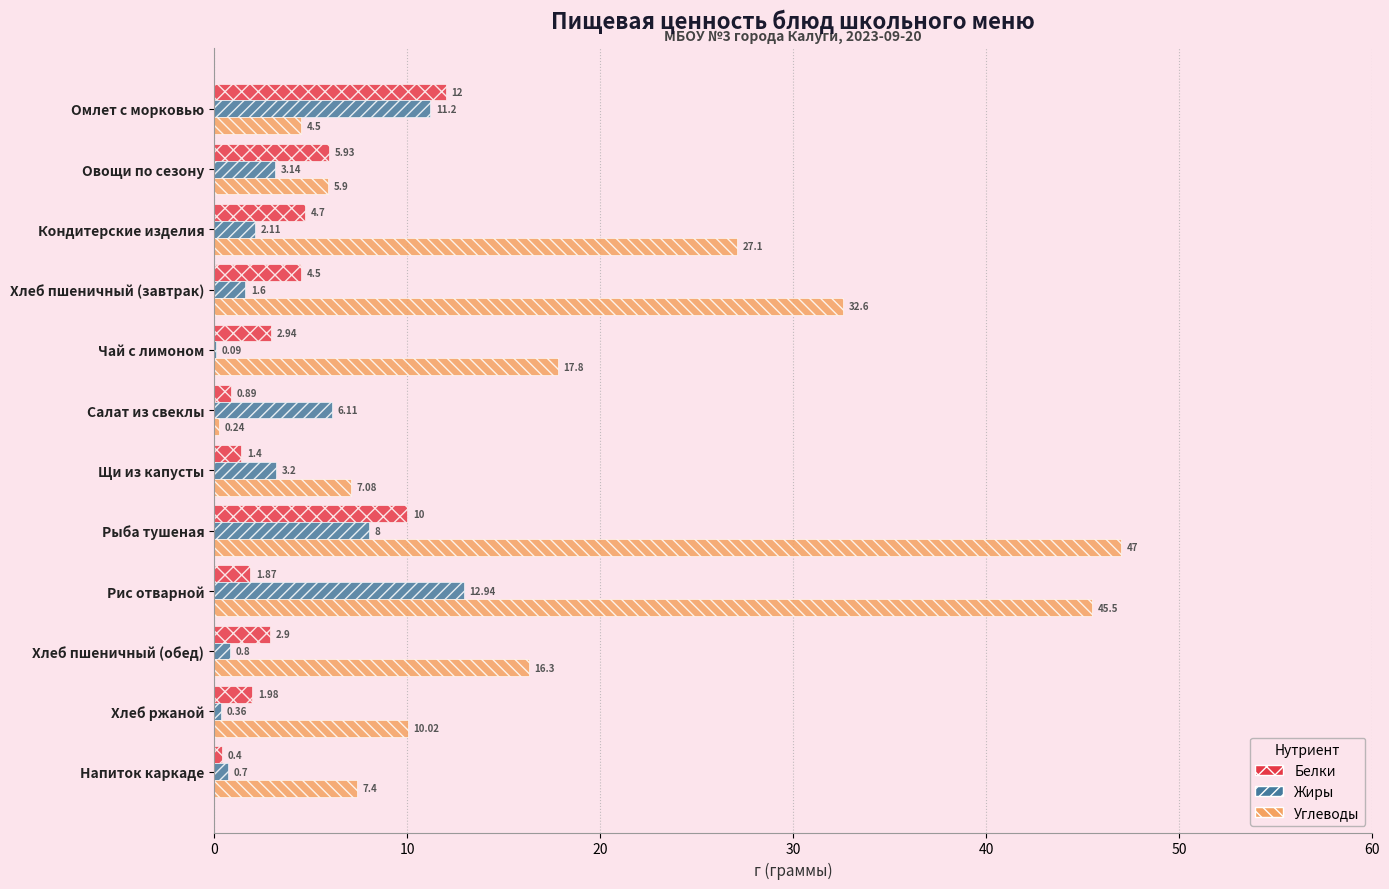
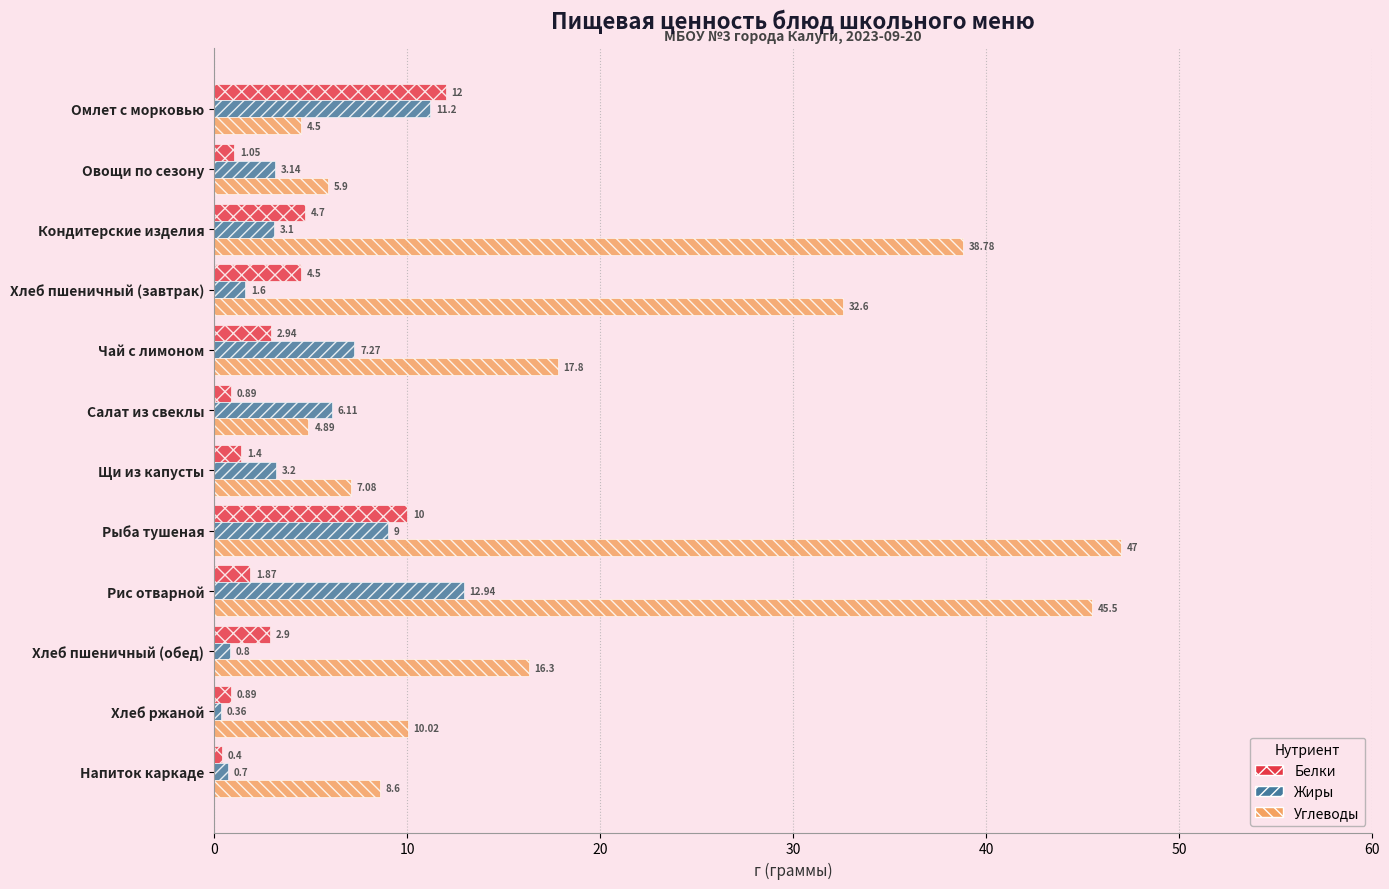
  {
    "Белки": {
      "Омлет с морковью": 12,
-     "Овощи по сезону": 5.93,
+     "Овощи по сезону": 1.05,
      "Кондитерские изделия": 4.7,
      "Хлеб пшеничный (завтрак)": 4.5,
      "Чай с лимоном": 2.94,
      "Салат из свеклы": 0.89,
      "Щи из капусты": 1.4,
      "Рыба тушеная": 10,
      "Рис отварной": 1.87,
      "Хлеб пшеничный (обед)": 2.9,
-     "Хлеб ржаной": 1.98,
+     "Хлеб ржаной": 0.89,
      "Напиток каркаде": 0.4
    },
    "Жиры": {
      "Омлет с морковью": 11.2,
      "Овощи по сезону": 3.14,
-     "Кондитерские изделия": 2.11,
+     "Кондитерские изделия": 3.1,
      "Хлеб пшеничный (завтрак)": 1.6,
-     "Чай с лимоном": 0.09,
+     "Чай с лимоном": 7.27,
      "Салат из свеклы": 6.11,
      "Щи из капусты": 3.2,
-     "Рыба тушеная": 8,
+     "Рыба тушеная": 9,
      "Рис отварной": 12.94,
      "Хлеб пшеничный (обед)": 0.8,
      "Хлеб ржаной": 0.36,
      "Напиток каркаде": 0.7
    },
    "Углеводы": {
      "Омлет с морковью": 4.5,
      "Овощи по сезону": 5.9,
-     "Кондитерские изделия": 27.1,
+     "Кондитерские изделия": 38.78,
      "Хлеб пшеничный (завтрак)": 32.6,
      "Чай с лимоном": 17.8,
-     "Салат из свеклы": 0.24,
+     "Салат из свеклы": 4.89,
      "Щи из капусты": 7.08,
      "Рыба тушеная": 47,
      "Рис отварной": 45.5,
      "Хлеб пшеничный (обед)": 16.3,
      "Хлеб ржаной": 10.02,
-     "Напиток каркаде": 7.4
+     "Напиток каркаде": 8.6
    }
  }
